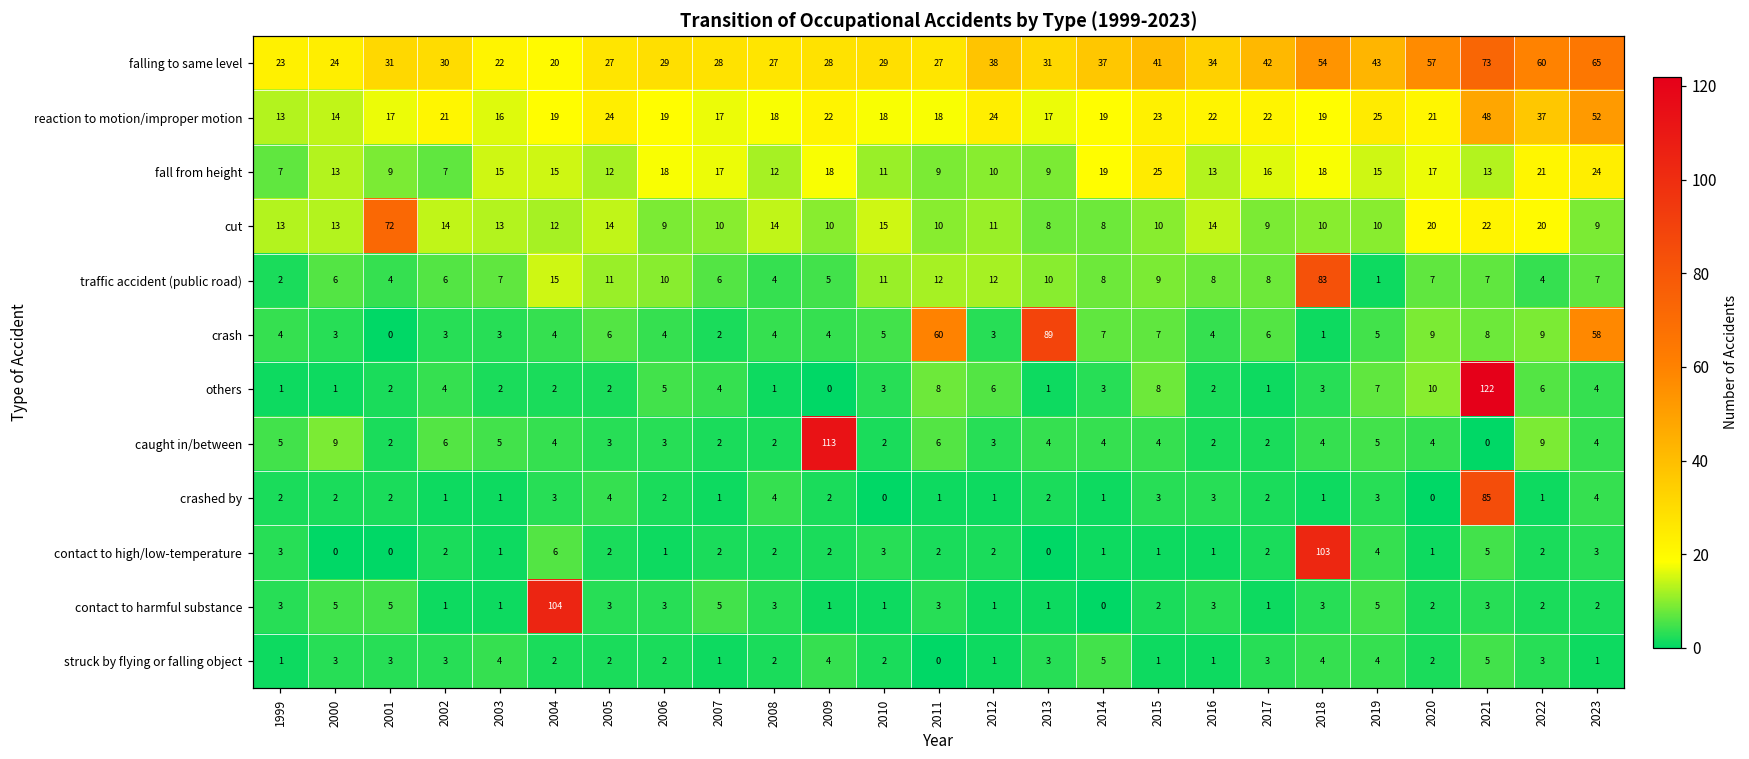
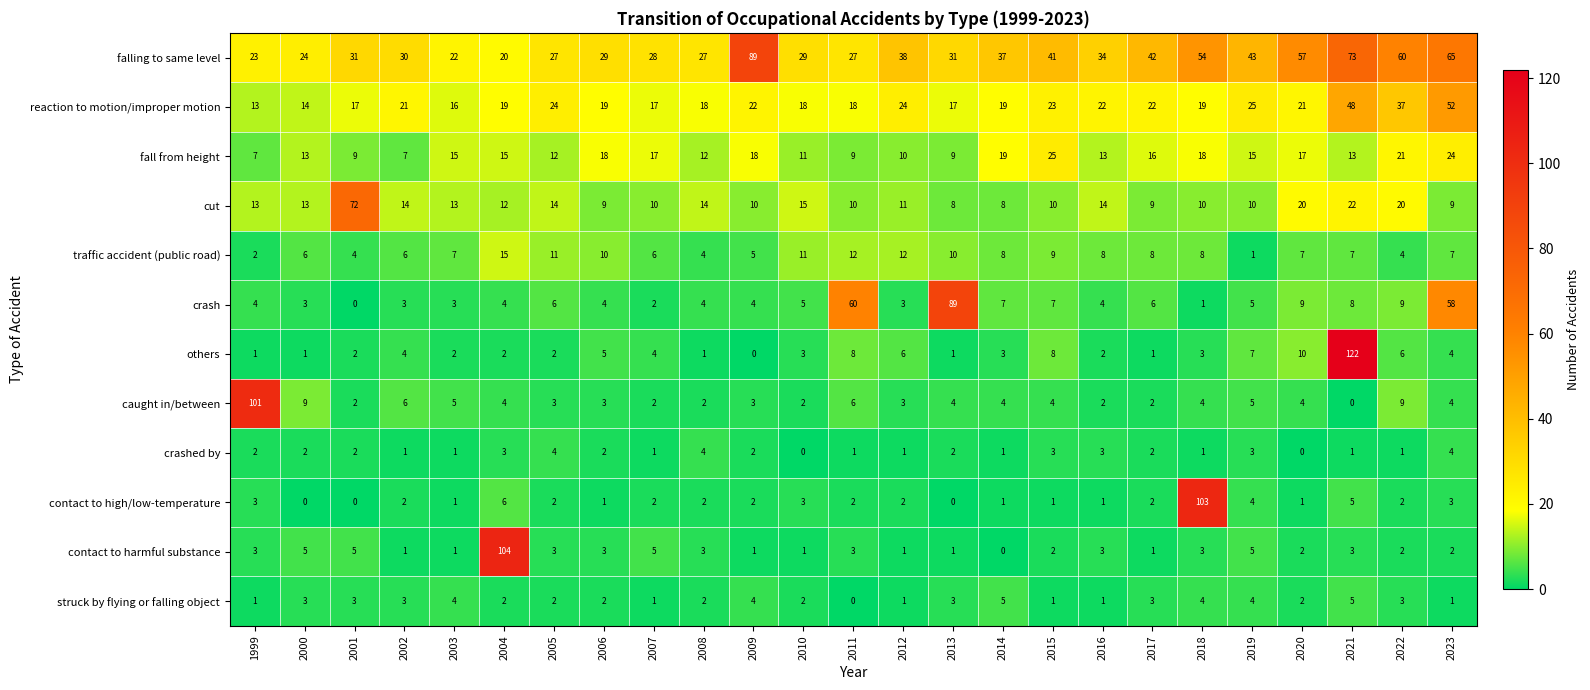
  {
    "falling to same level": {
      "1999": 23,
      "2000": 24,
      "2001": 31,
      "2002": 30,
      "2003": 22,
      "2004": 20,
      "2005": 27,
      "2006": 29,
      "2007": 28,
      "2008": 27,
-     "2009": 28,
+     "2009": 89,
      "2010": 29,
      "2011": 27,
      "2012": 38,
      "2013": 31,
      "2014": 37,
      "2015": 41,
      "2016": 34,
      "2017": 42,
      "2018": 54,
      "2019": 43,
      "2020": 57,
      "2021": 73,
      "2022": 60,
      "2023": 65
    },
    "traffic accident (public road)": {
      "1999": 2,
      "2000": 6,
      "2001": 4,
      "2002": 6,
      "2003": 7,
      "2004": 15,
      "2005": 11,
      "2006": 10,
      "2007": 6,
      "2008": 4,
      "2009": 5,
      "2010": 11,
      "2011": 12,
      "2012": 12,
      "2013": 10,
      "2014": 8,
      "2015": 9,
      "2016": 8,
      "2017": 8,
-     "2018": 83,
+     "2018": 8,
      "2019": 1,
      "2020": 7,
      "2021": 7,
      "2022": 4,
      "2023": 7
    },
    "caught in/between": {
-     "1999": 5,
+     "1999": 101,
      "2000": 9,
      "2001": 2,
      "2002": 6,
      "2003": 5,
      "2004": 4,
      "2005": 3,
      "2006": 3,
      "2007": 2,
      "2008": 2,
-     "2009": 113,
+     "2009": 3,
      "2010": 2,
      "2011": 6,
      "2012": 3,
      "2013": 4,
      "2014": 4,
      "2015": 4,
      "2016": 2,
      "2017": 2,
      "2018": 4,
      "2019": 5,
      "2020": 4,
      "2021": 0,
      "2022": 9,
      "2023": 4
    },
    "crashed by": {
      "1999": 2,
      "2000": 2,
      "2001": 2,
      "2002": 1,
      "2003": 1,
      "2004": 3,
      "2005": 4,
      "2006": 2,
      "2007": 1,
      "2008": 4,
      "2009": 2,
      "2010": 0,
      "2011": 1,
      "2012": 1,
      "2013": 2,
      "2014": 1,
      "2015": 3,
      "2016": 3,
      "2017": 2,
      "2018": 1,
      "2019": 3,
      "2020": 0,
-     "2021": 85,
+     "2021": 1,
      "2022": 1,
      "2023": 4
    }
  }
